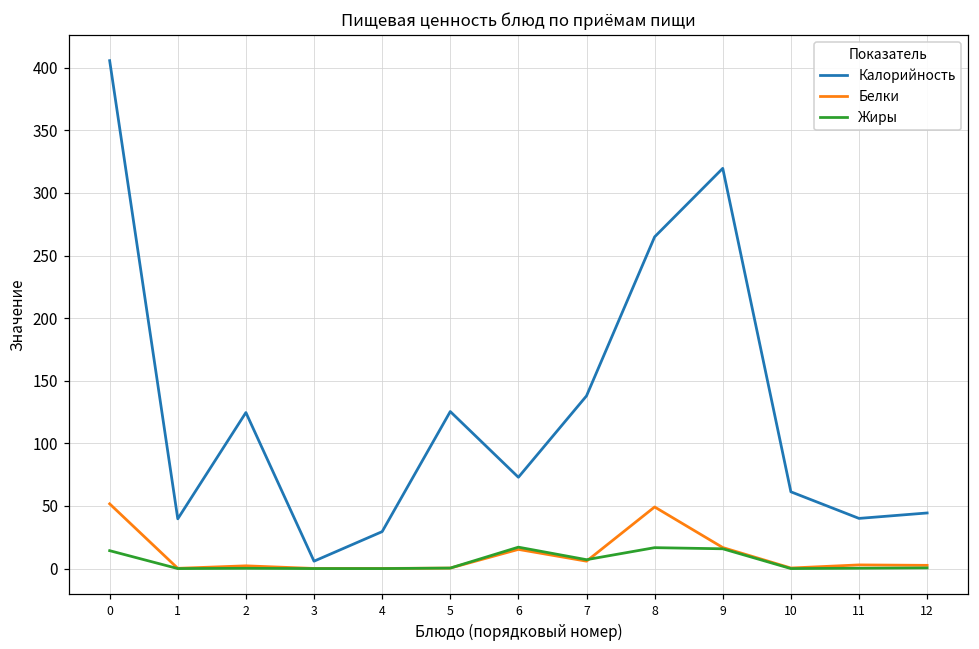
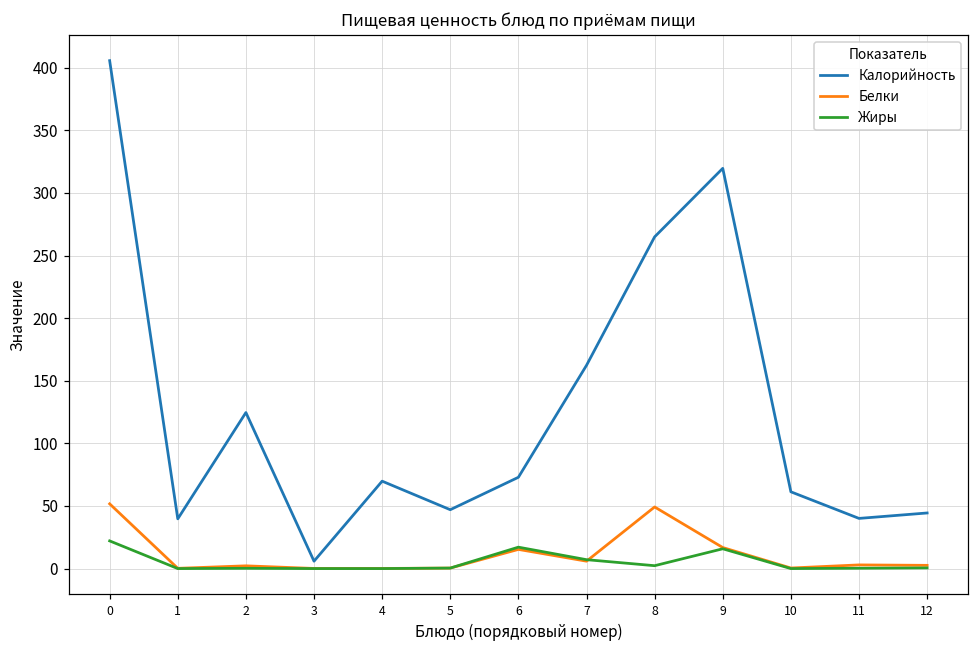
  {
    "Калорийность": {
      "0": 406,
      "1": 40,
      "2": 125,
      "3": 6,
-     "4": 30,
-     "5": 125,
+     "4": 70,
+     "5": 47,
      "6": 73,
-     "7": 138,
+     "7": 162,
      "8": 265,
      "9": 320,
      "10": 61,
      "11": 40,
      "12": 44
    },
    "Белки": {
      "0": 52,
      "8": 49,
      "11": 3
    },
    "Жиры": {
-     "0": 14,
-     "8": 17,
+     "0": 22,
+     "8": 2,
      "11": 0
    }
  }
